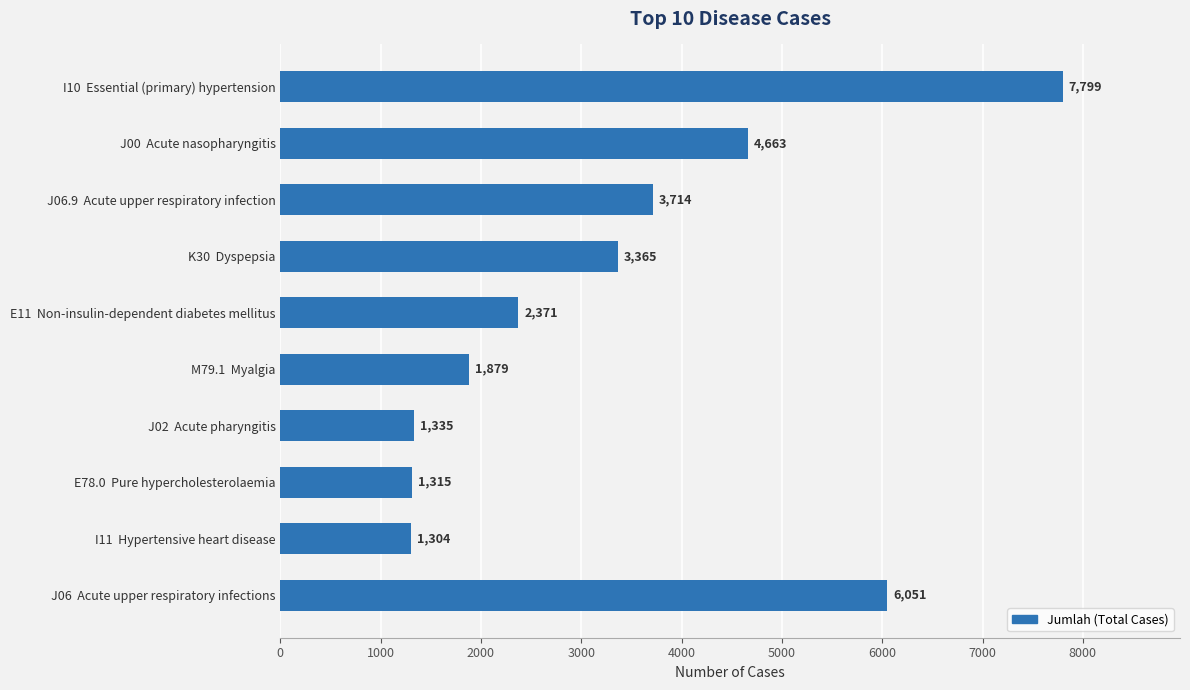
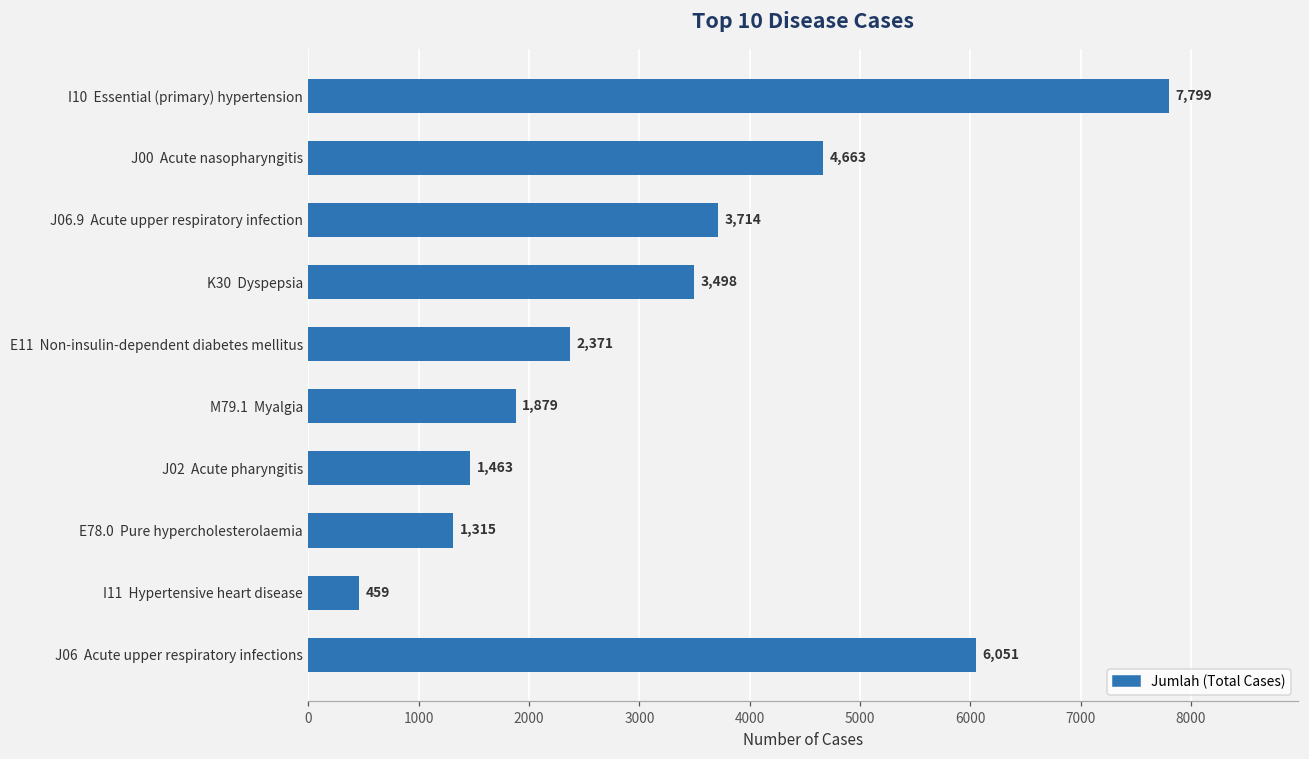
  {
    "I10 Essential (primary) hypertension": "7,799",
    "J00 Acute nasopharyngitis": "4,663",
    "J06.9 Acute upper respiratory infection": "3,714",
-   "K30 Dyspepsia": "3,365",
+   "K30 Dyspepsia": "3,498",
    "E11 Non-insulin-dependent diabetes mellitus": "2,371",
    "M79.1 Myalgia": "1,879",
-   "J02 Acute pharyngitis": "1,335",
+   "J02 Acute pharyngitis": "1,463",
    "E78.0 Pure hypercholesterolaemia": "1,315",
-   "I11 Hypertensive heart disease": "1,304",
+   "I11 Hypertensive heart disease": "459",
    "J06 Acute upper respiratory infections": "6,051"
  }
